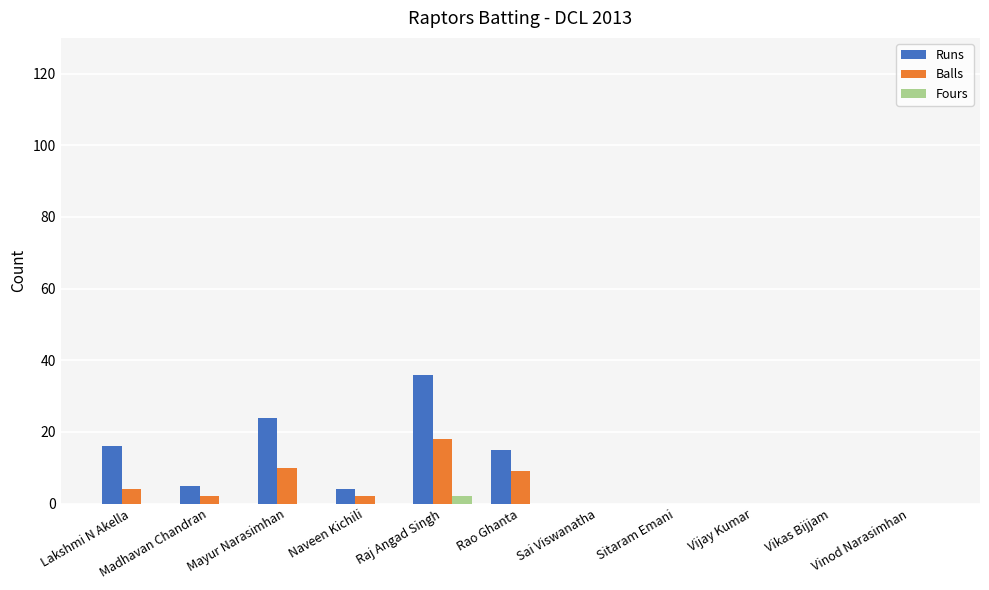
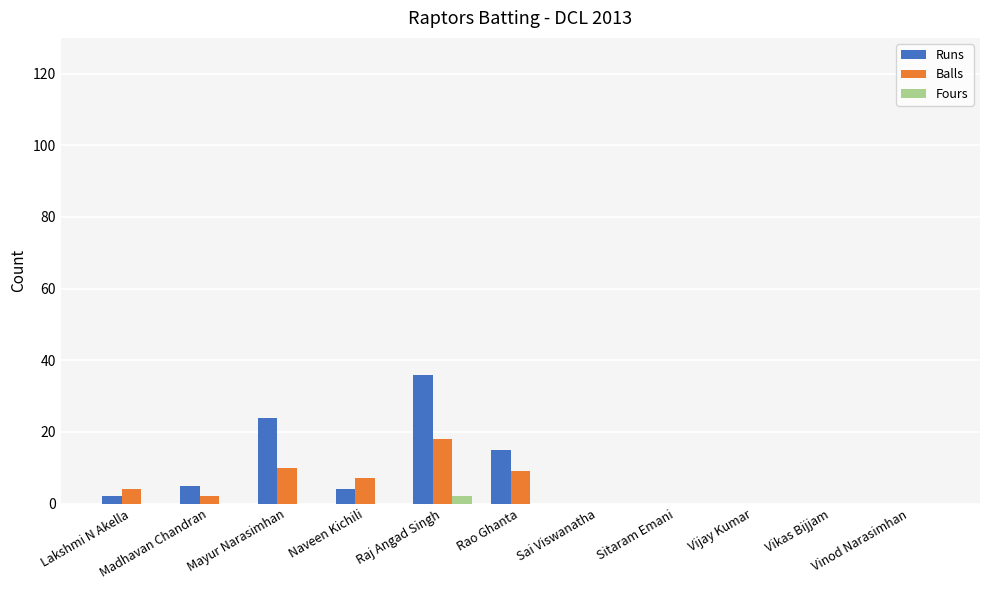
  {
    "Runs": {
-     "Lakshmi N Akella": 16,
+     "Lakshmi N Akella": 2,
      "Madhavan Chandran": 5,
      "Mayur Narasimhan": 24,
      "Naveen Kichili": 4,
      "Raj Angad Singh": 36,
      "Rao Ghanta": 15,
      "Sai Viswanatha": 0,
      "Sitaram Emani": 0,
      "Vijay Kumar": 0,
      "Vikas Bijjam": 0,
      "Vinod Narasimhan": 0
    },
    "Balls": {
      "Lakshmi N Akella": 4,
      "Madhavan Chandran": 2,
      "Mayur Narasimhan": 10,
-     "Naveen Kichili": 2,
+     "Naveen Kichili": 7,
      "Raj Angad Singh": 18,
      "Rao Ghanta": 9,
      "Sai Viswanatha": 0,
      "Sitaram Emani": 0,
      "Vijay Kumar": 0,
      "Vikas Bijjam": 0,
      "Vinod Narasimhan": 0
    },
    "Fours": {
      "Lakshmi N Akella": 0,
      "Madhavan Chandran": 0,
      "Mayur Narasimhan": 0,
      "Naveen Kichili": 0,
      "Raj Angad Singh": 2,
      "Rao Ghanta": 0,
      "Sai Viswanatha": 0,
      "Sitaram Emani": 0,
      "Vijay Kumar": 0,
      "Vikas Bijjam": 0,
      "Vinod Narasimhan": 0
    }
  }
